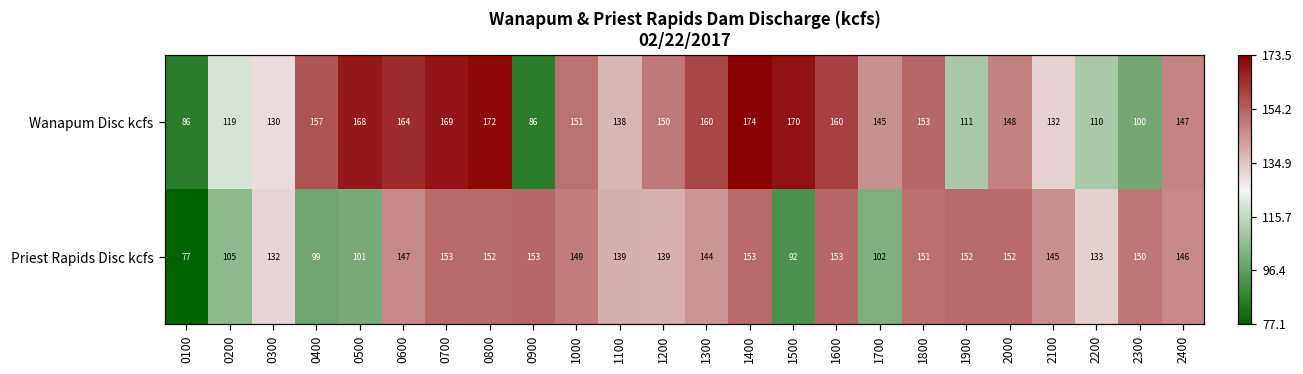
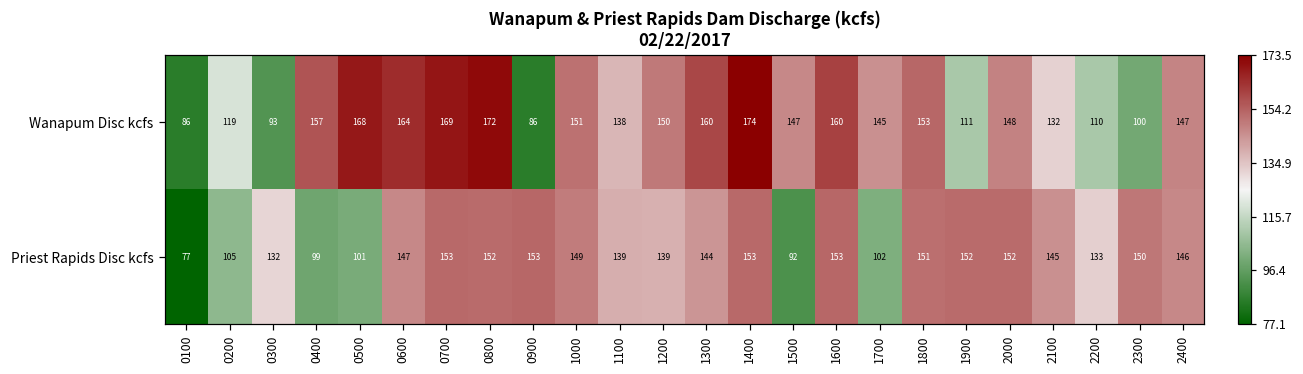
  {
    "Wanapum Disc kcfs": {
      "0100": 86,
      "0200": 119,
-     "0300": 130,
+     "0300": 93,
      "0400": 157,
      "0500": 168,
      "0600": 164,
      "0700": 169,
      "0800": 172,
      "0900": 86,
      "1000": 151,
      "1100": 138,
      "1200": 150,
      "1300": 160,
      "1400": 174,
-     "1500": 170,
+     "1500": 147,
      "1600": 160,
      "1700": 145,
      "1800": 153,
      "1900": 111,
      "2000": 148,
      "2100": 132,
      "2200": 110,
      "2300": 100,
      "2400": 147
    },
    "Priest Rapids Disc kcfs": {
      "0100": 77,
      "0200": 105,
      "0300": 132,
      "0400": 99,
      "0500": 101,
      "0600": 147,
      "0700": 153,
      "0800": 152,
      "0900": 153,
      "1000": 149,
      "1100": 139,
      "1200": 139,
      "1300": 144,
      "1400": 153,
      "1500": 92,
      "1600": 153,
      "1700": 102,
      "1800": 151,
      "1900": 152,
      "2000": 152,
      "2100": 145,
      "2200": 133,
      "2300": 150,
      "2400": 146
    }
  }
